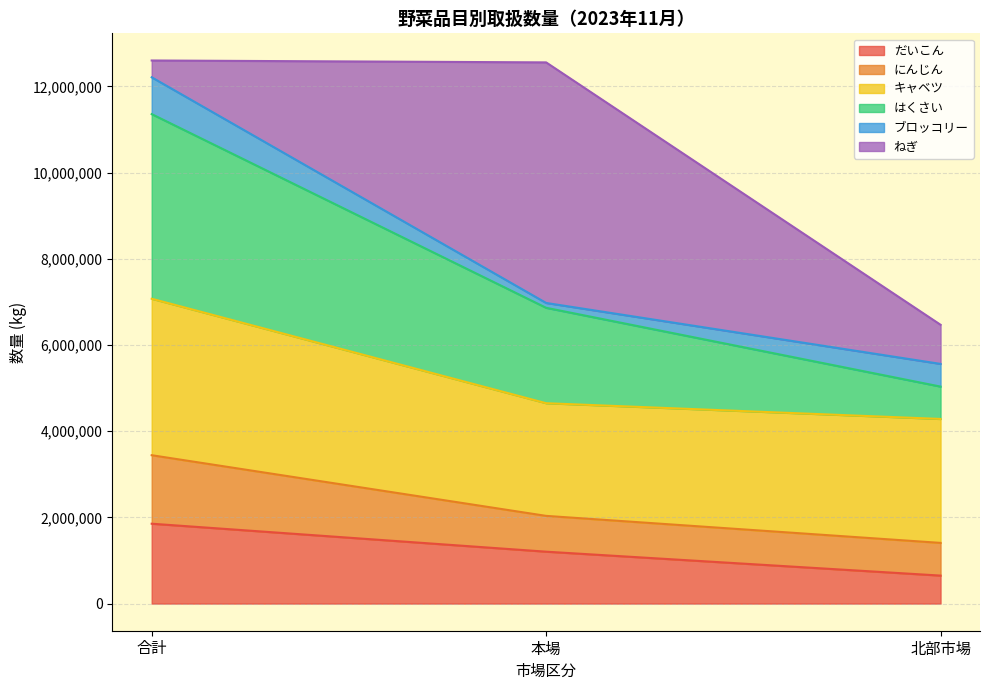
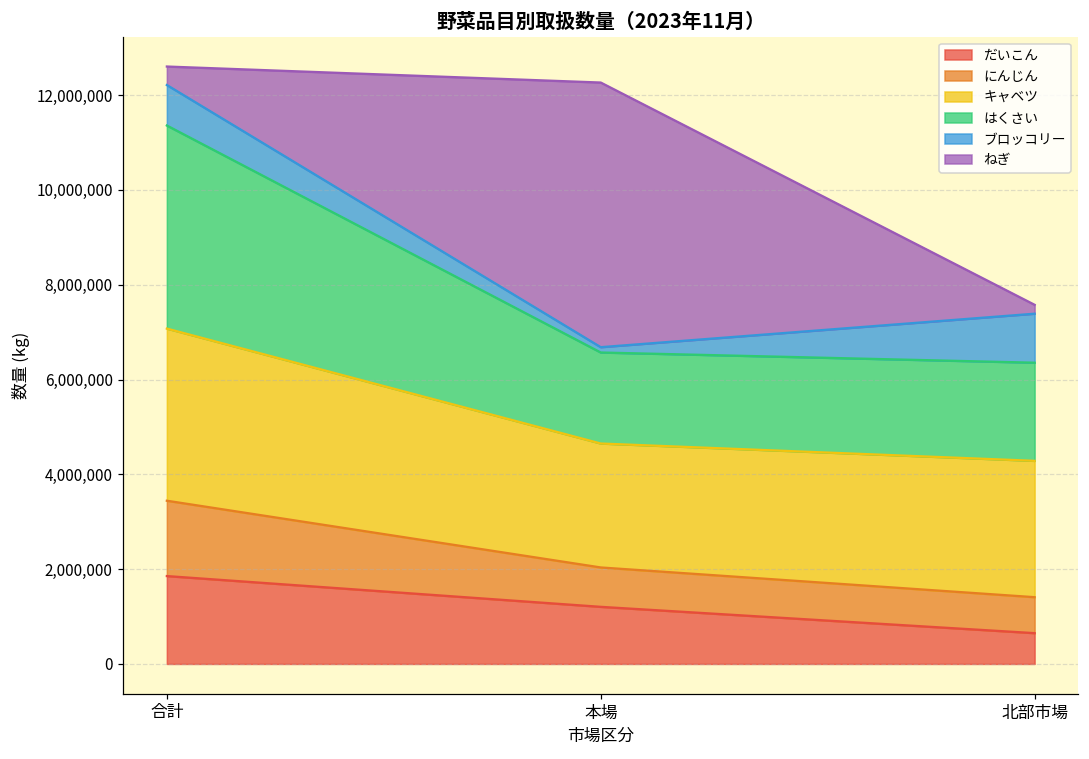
  {
    "キャベツ": {
      "合計": "3,600,000",
      "本場": "2,600,000",
      "北部市場": "2,900,000"
    },
    "はくさい": {
      "合計": "4,300,000",
-     "本場": "2,200,000",
-     "北部市場": "800,000"
+     "本場": "1,900,000",
+     "北部市場": "2,100,000"
    },
    "ブロッコリー": {
      "合計": "900,000",
      "本場": "100,000",
-     "北部市場": "500,000"
+     "北部市場": "1,000,000"
    },
    "ねぎ": {
      "合計": "400,000",
      "本場": "5,600,000",
-     "北部市場": "900,000"
+     "北部市場": "200,000"
    }
  }
